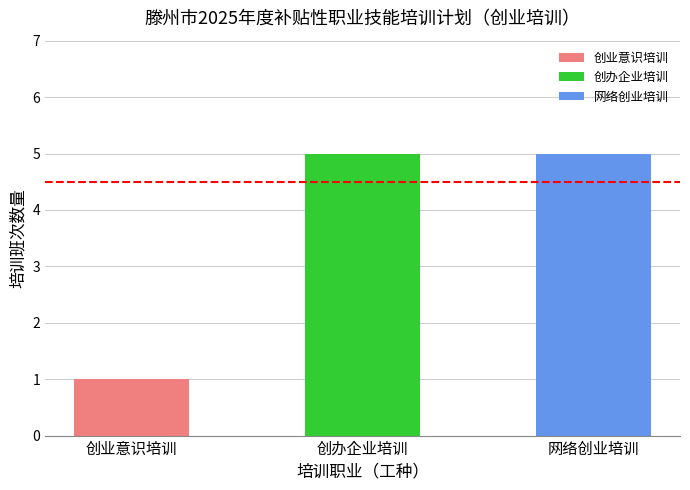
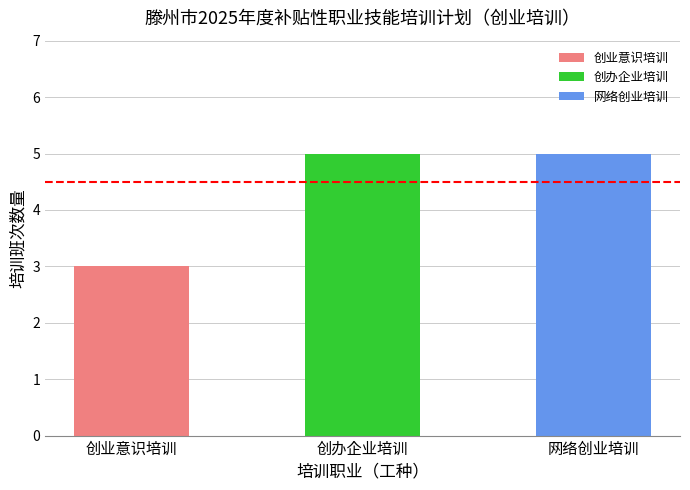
  {
-   "创业意识培训": 1,
+   "创业意识培训": 3,
    "创办企业培训": 5,
    "网络创业培训": 5
  }
